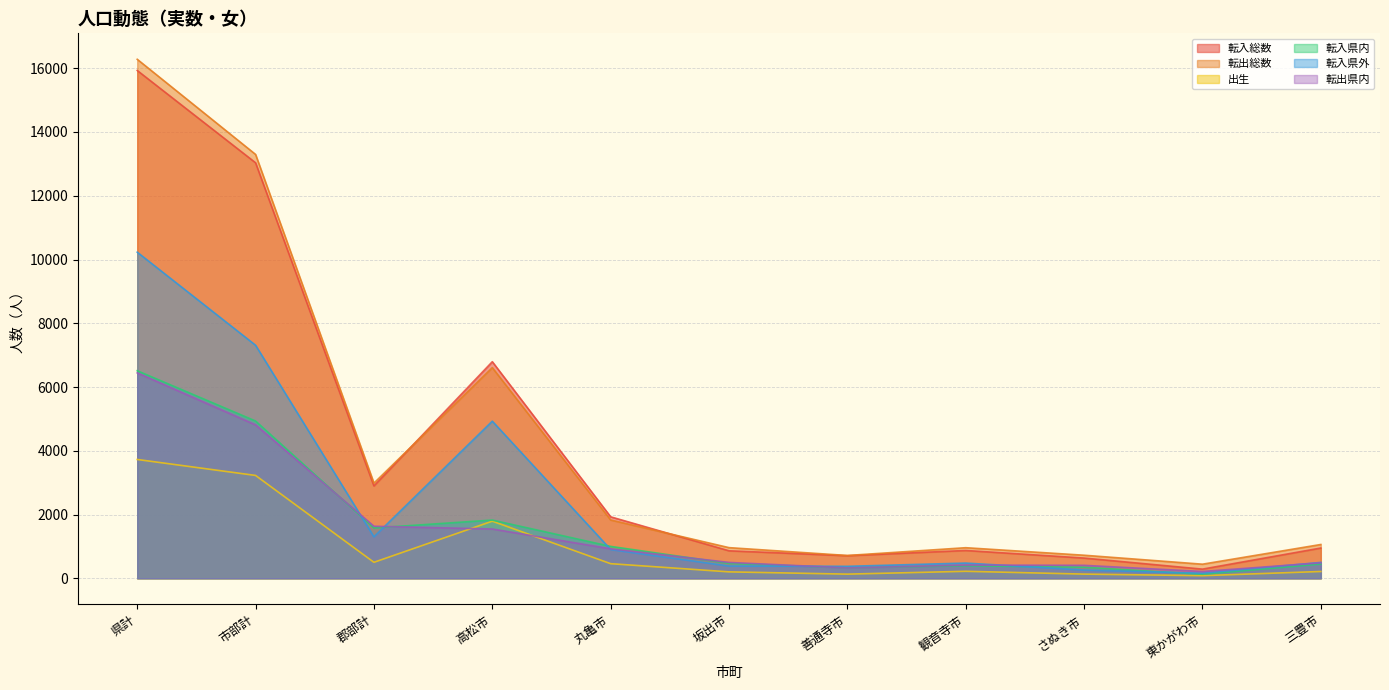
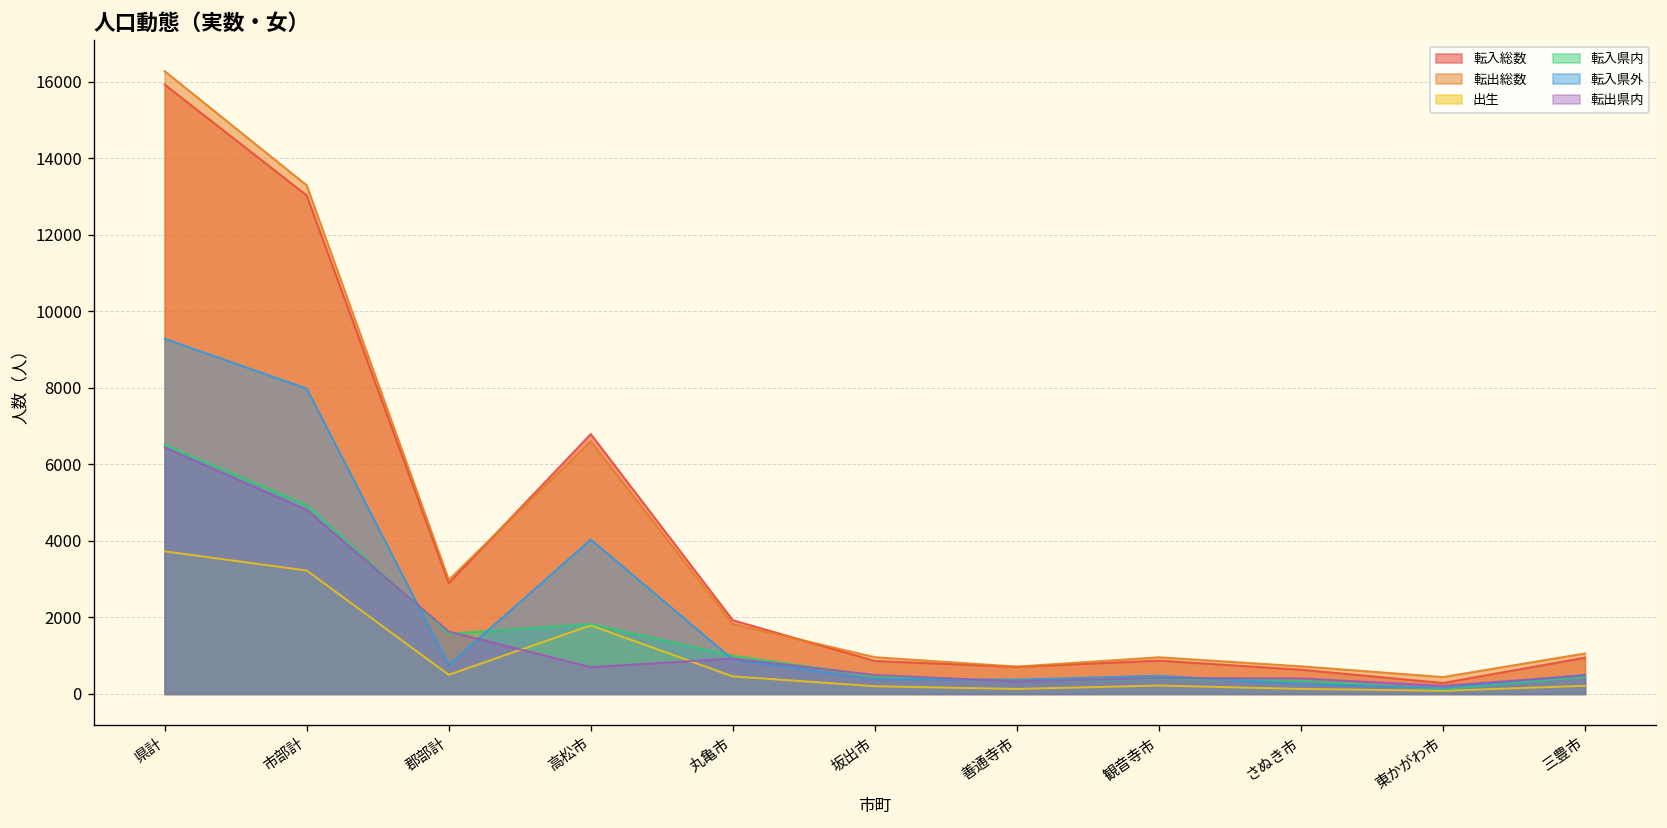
  {
    "転入県内": {
      "市部計": 4900
    },
    "転入県外": {
-     "県計": 10200,
-     "市部計": 7300,
-     "郡部計": 1300,
-     "高松市": 4900,
+     "県計": 9300,
+     "市部計": 8000,
+     "郡部計": 800,
+     "高松市": 4000,
      "坂出市": 400,
      "さぬき市": 300
    },
    "転出県内": {
      "市部計": 4800,
-     "高松市": 1500
+     "高松市": 700
    }
  }
